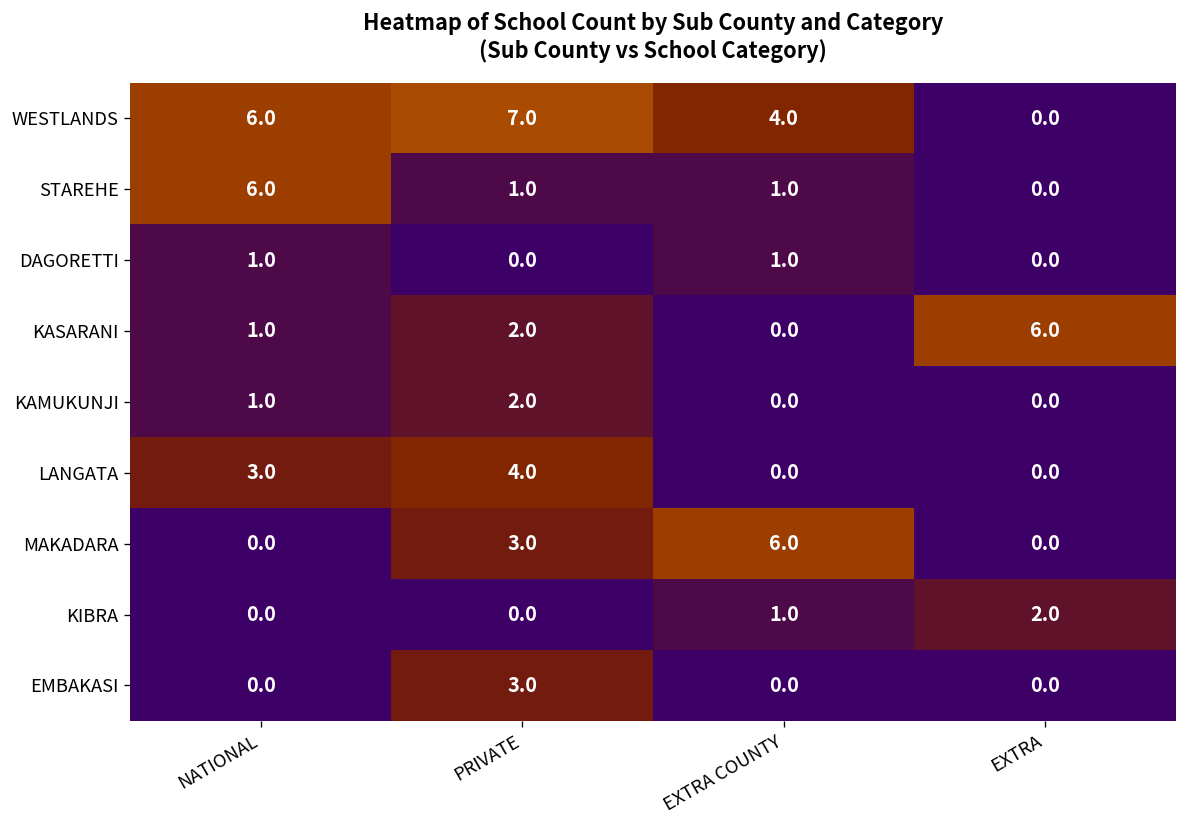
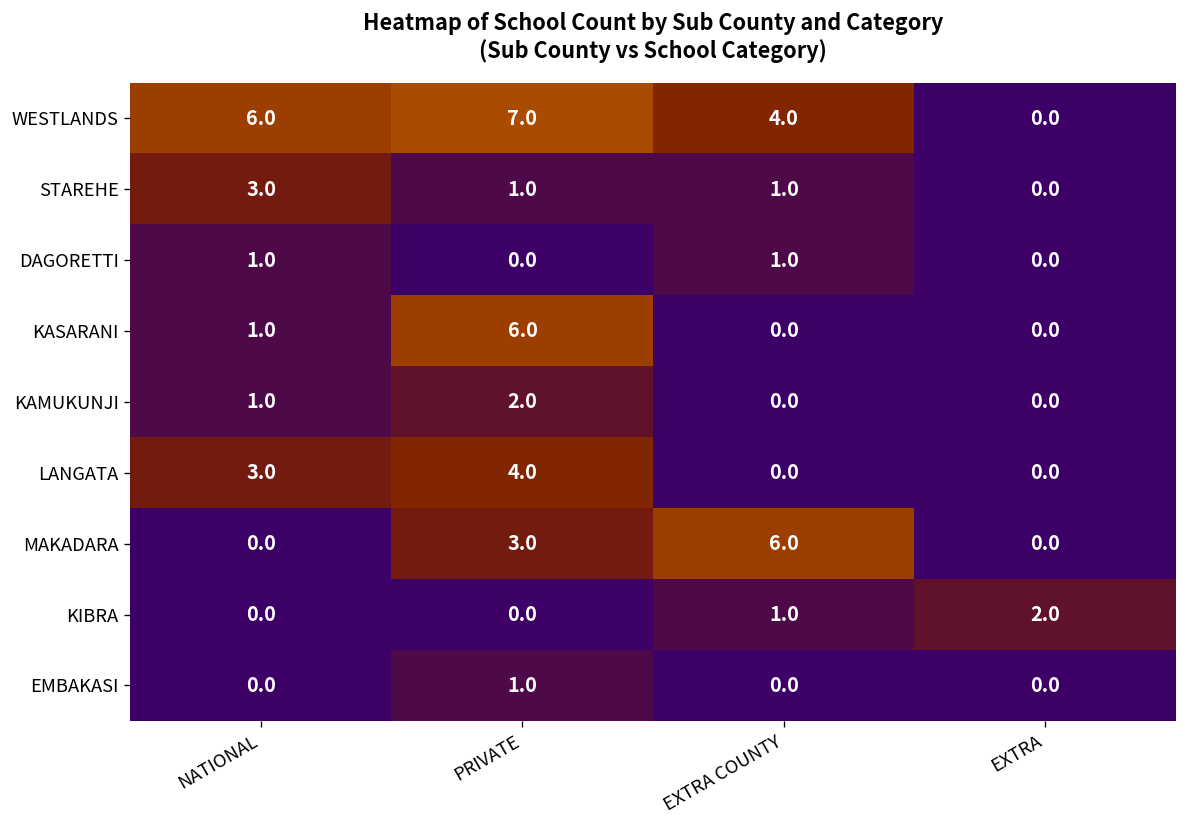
  {
    "WESTLANDS": {
      "NATIONAL": 6.0,
      "PRIVATE": 7.0,
      "EXTRA COUNTY": 4.0,
      "EXTRA": 0.0
    },
    "STAREHE": {
-     "NATIONAL": 6.0,
+     "NATIONAL": 3.0,
      "PRIVATE": 1.0,
      "EXTRA COUNTY": 1.0,
      "EXTRA": 0.0
    },
    "DAGORETTI": {
      "NATIONAL": 1.0,
      "PRIVATE": 0.0,
      "EXTRA COUNTY": 1.0,
      "EXTRA": 0.0
    },
    "KASARANI": {
      "NATIONAL": 1.0,
-     "PRIVATE": 2.0,
+     "PRIVATE": 6.0,
      "EXTRA COUNTY": 0.0,
-     "EXTRA": 6.0
+     "EXTRA": 0.0
    },
    "KAMUKUNJI": {
      "NATIONAL": 1.0,
      "PRIVATE": 2.0,
      "EXTRA COUNTY": 0.0,
      "EXTRA": 0.0
    },
    "LANGATA": {
      "NATIONAL": 3.0,
      "PRIVATE": 4.0,
      "EXTRA COUNTY": 0.0,
      "EXTRA": 0.0
    },
    "MAKADARA": {
      "NATIONAL": 0.0,
      "PRIVATE": 3.0,
      "EXTRA COUNTY": 6.0,
      "EXTRA": 0.0
    },
    "KIBRA": {
      "NATIONAL": 0.0,
      "PRIVATE": 0.0,
      "EXTRA COUNTY": 1.0,
      "EXTRA": 2.0
    },
    "EMBAKASI": {
      "NATIONAL": 0.0,
-     "PRIVATE": 3.0,
+     "PRIVATE": 1.0,
      "EXTRA COUNTY": 0.0,
      "EXTRA": 0.0
    }
  }
